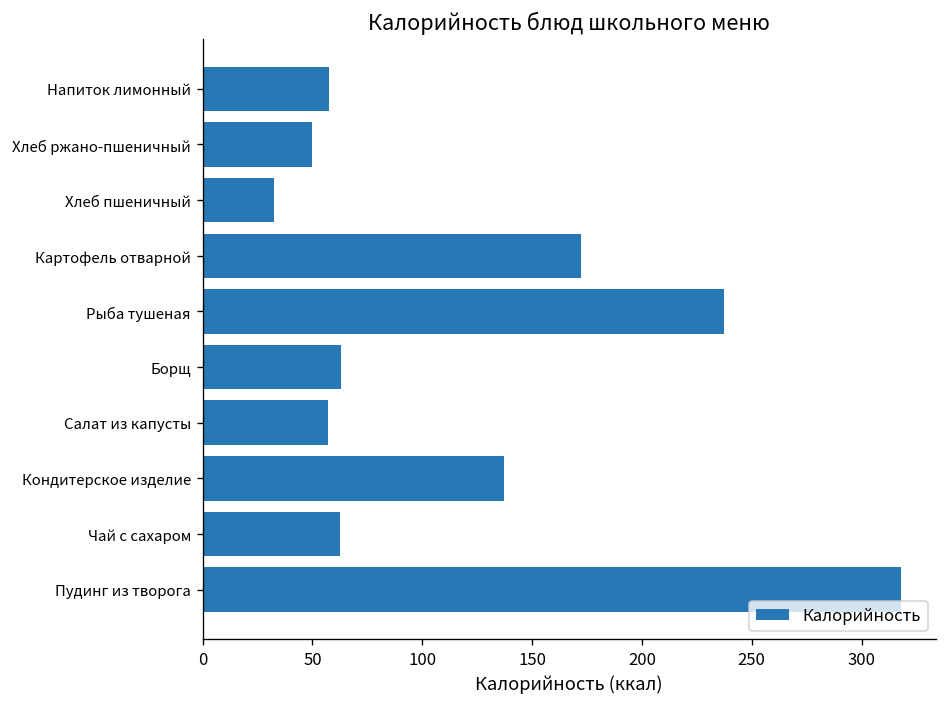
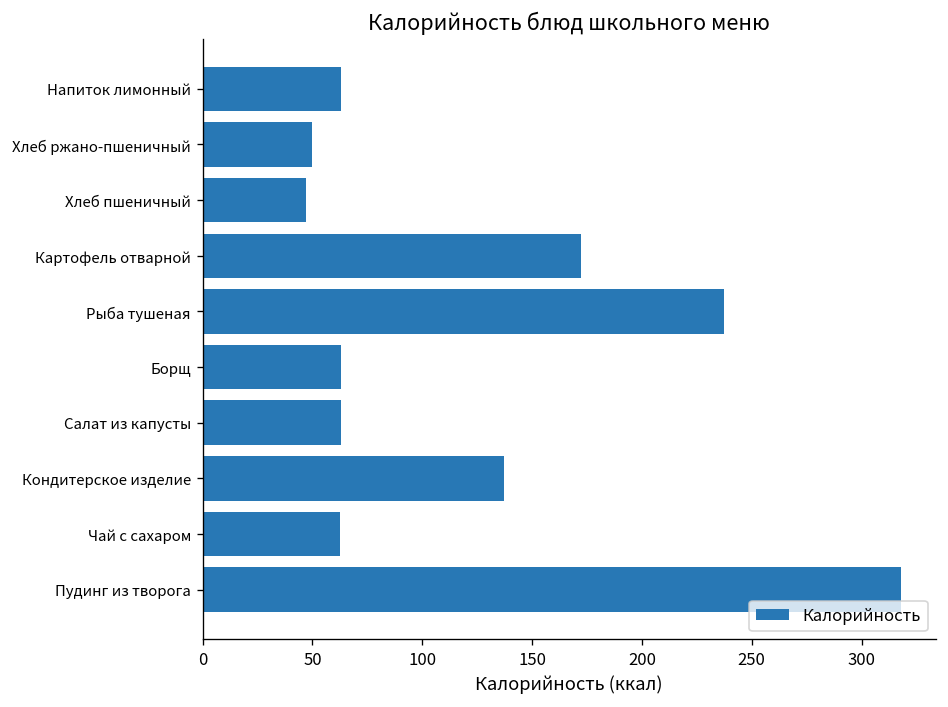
  {
-   "Напиток лимонный": 57,
+   "Напиток лимонный": 63,
    "Хлеб ржано-пшеничный": 50,
-   "Хлеб пшеничный": 32,
+   "Хлеб пшеничный": 47,
    "Картофель отварной": 172,
    "Рыба тушеная": 237,
    "Борщ": 63,
-   "Салат из капусты": 57,
+   "Салат из капусты": 63,
    "Кондитерское изделие": 137,
    "Чай с сахаром": 62,
    "Пудинг из творога": 318
  }
